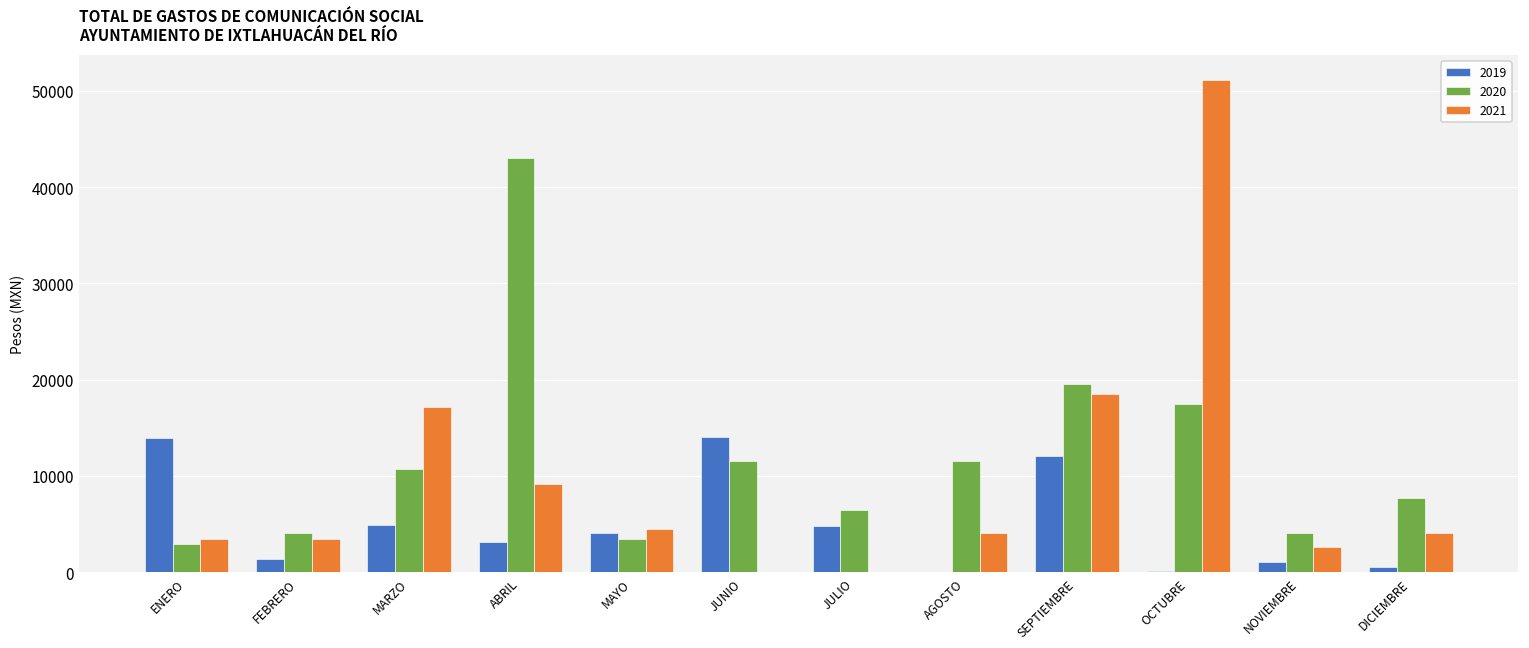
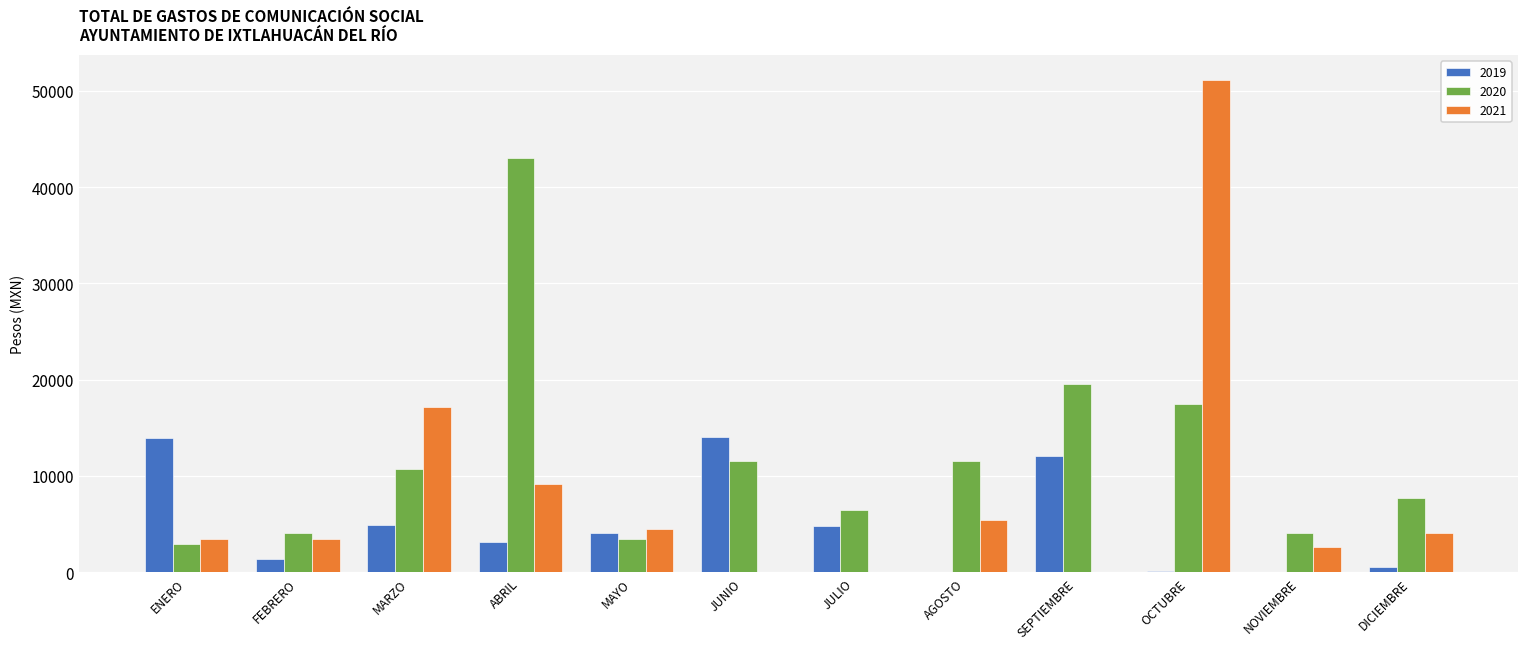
  {
    "2019": {
      "ENERO": 14000,
      "FEBRERO": 1000,
      "MARZO": 5000,
      "ABRIL": 3000,
      "MAYO": 4000,
      "JUNIO": 14000,
      "JULIO": 5000,
      "AGOSTO": 0,
      "SEPTIEMBRE": 12000,
-     "NOVIEMBRE": 1000,
+     "NOVIEMBRE": 0,
      "DICIEMBRE": 1000
    },
    "2020": {
      "ENERO": 3000,
      "FEBRERO": 4000,
      "MARZO": 11000,
      "ABRIL": 43000,
      "MAYO": 3000,
      "JUNIO": 12000,
      "JULIO": 6000,
      "AGOSTO": 12000,
      "SEPTIEMBRE": 20000,
      "OCTUBRE": 17000,
      "NOVIEMBRE": 4000,
      "DICIEMBRE": 8000
    },
    "2021": {
      "ENERO": 3000,
      "FEBRERO": 3000,
      "MARZO": 17000,
      "ABRIL": 9000,
      "MAYO": 4000,
      "JUNIO": 0,
      "JULIO": 0,
-     "AGOSTO": 4000,
-     "SEPTIEMBRE": 18000,
+     "AGOSTO": 5000,
+     "SEPTIEMBRE": 0,
      "OCTUBRE": 51000,
      "NOVIEMBRE": 3000,
      "DICIEMBRE": 4000
    }
  }
